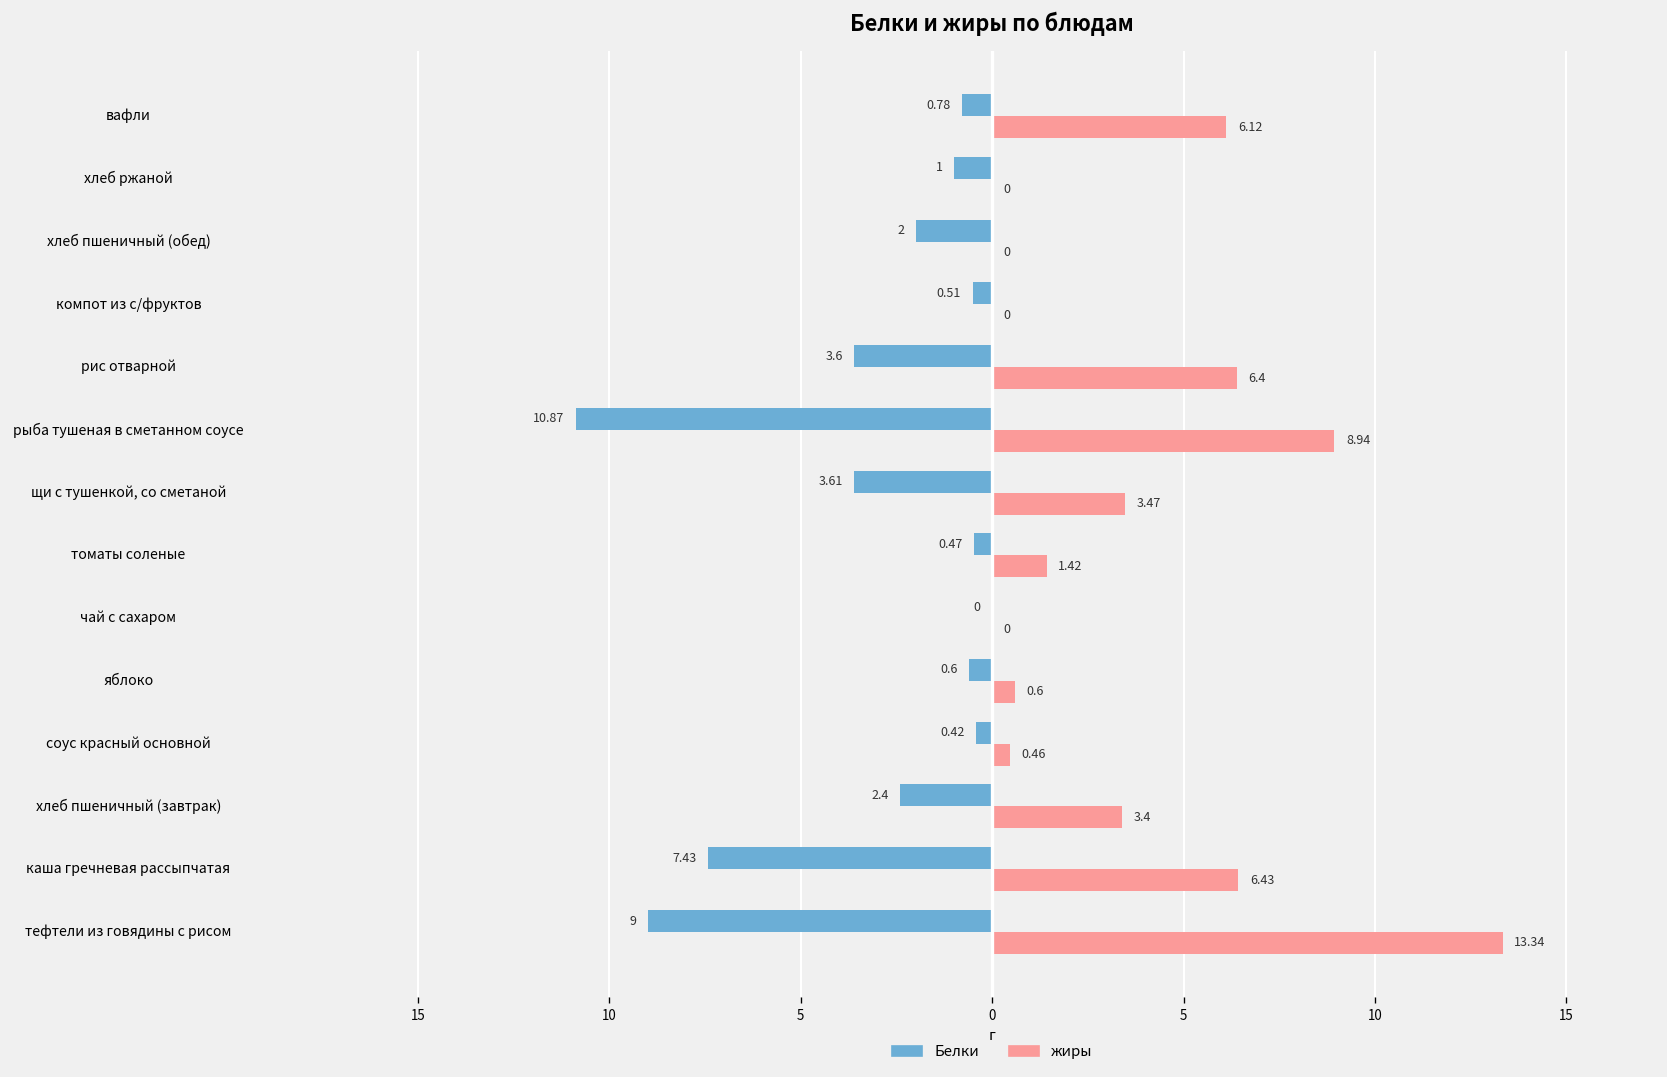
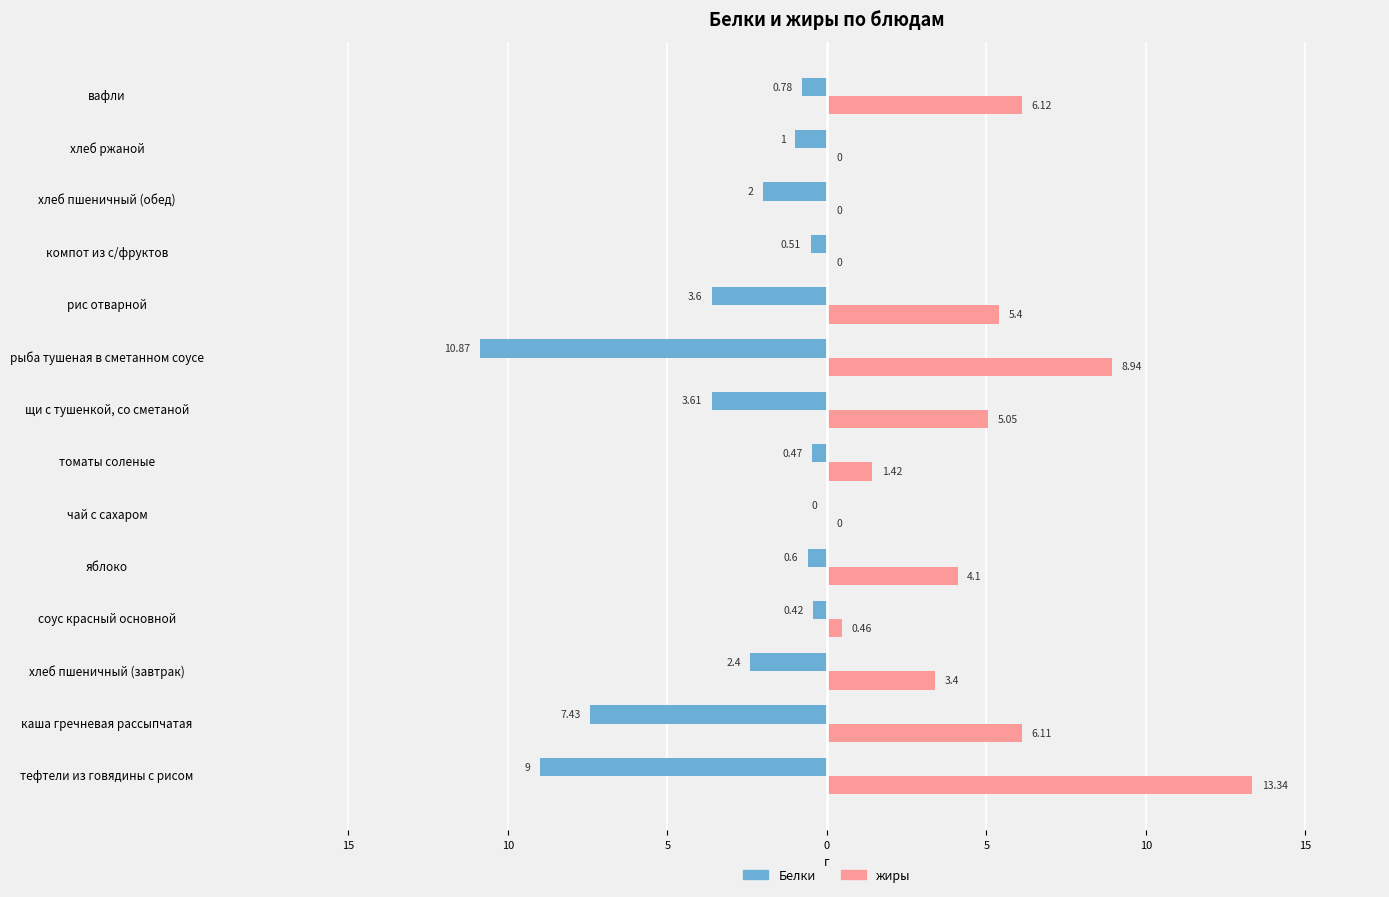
  {
    "Белки": {
      "чай с сахаром": 0
    },
    "жиры": {
      "вафли": 6.12,
      "хлеб ржаной": 0,
      "хлеб пшеничный (обед)": 0,
      "компот из с/фруктов": 0,
-     "рис отварной": 6.4,
+     "рис отварной": 5.4,
      "рыба тушеная в сметанном соусе": 8.94,
-     "щи с тушенкой, со сметаной": 3.47,
+     "щи с тушенкой, со сметаной": 5.05,
      "томаты соленые": 1.42,
      "чай с сахаром": 0,
-     "яблоко": 0.6,
+     "яблоко": 4.1,
      "соус красный основной": 0.46,
      "хлеб пшеничный (завтрак)": 3.4,
-     "каша гречневая рассыпчатая": 6.43,
+     "каша гречневая рассыпчатая": 6.11,
      "тефтели из говядины с рисом": 13.34
    }
  }
